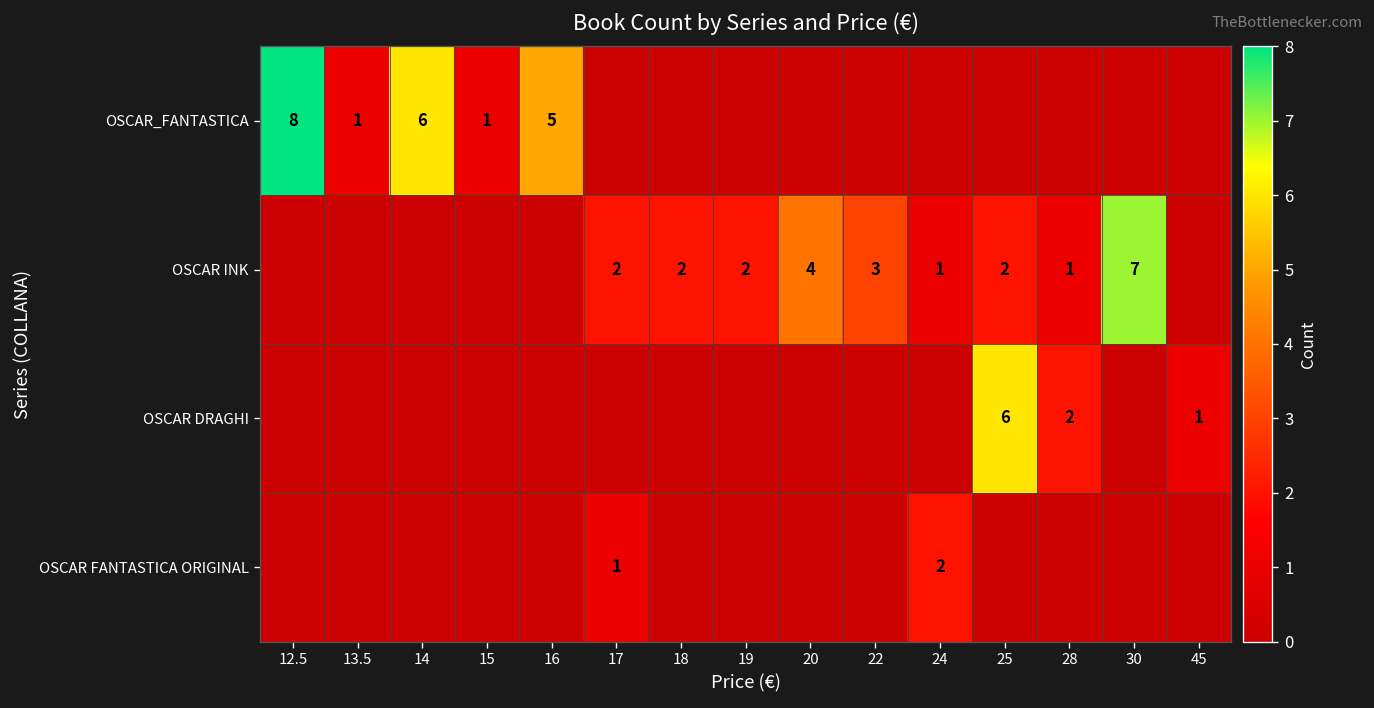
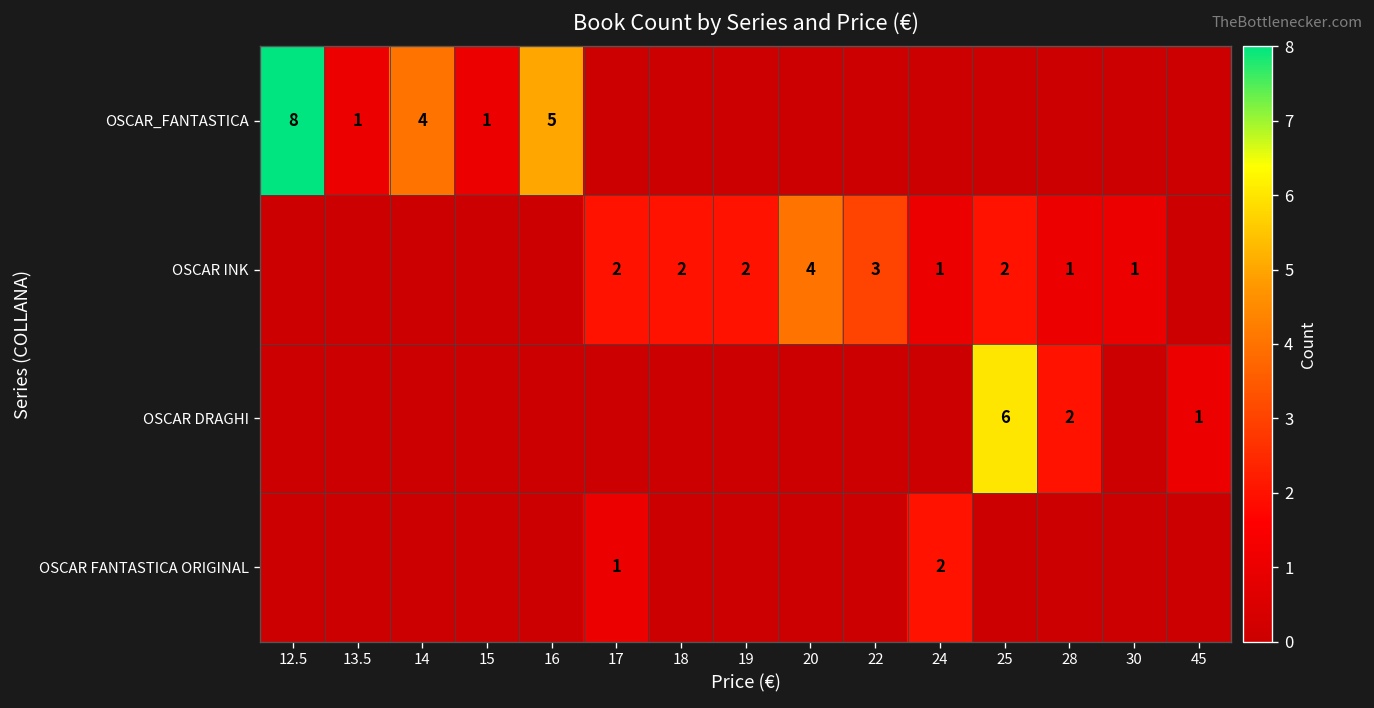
  {
    "OSCAR_FANTASTICA": {
      "12.5": 8,
      "13.5": 1,
-     "14": 6,
+     "14": 4,
      "15": 1,
      "16": 5
    },
    "OSCAR INK": {
      "17": 2,
      "18": 2,
      "19": 2,
      "20": 4,
      "22": 3,
      "24": 1,
      "25": 2,
      "28": 1,
-     "30": 7
+     "30": 1
    },
    "OSCAR DRAGHI": {
      "25": 6,
      "28": 2,
      "45": 1
    },
    "OSCAR FANTASTICA ORIGINAL": {
      "17": 1,
      "24": 2
    }
  }
